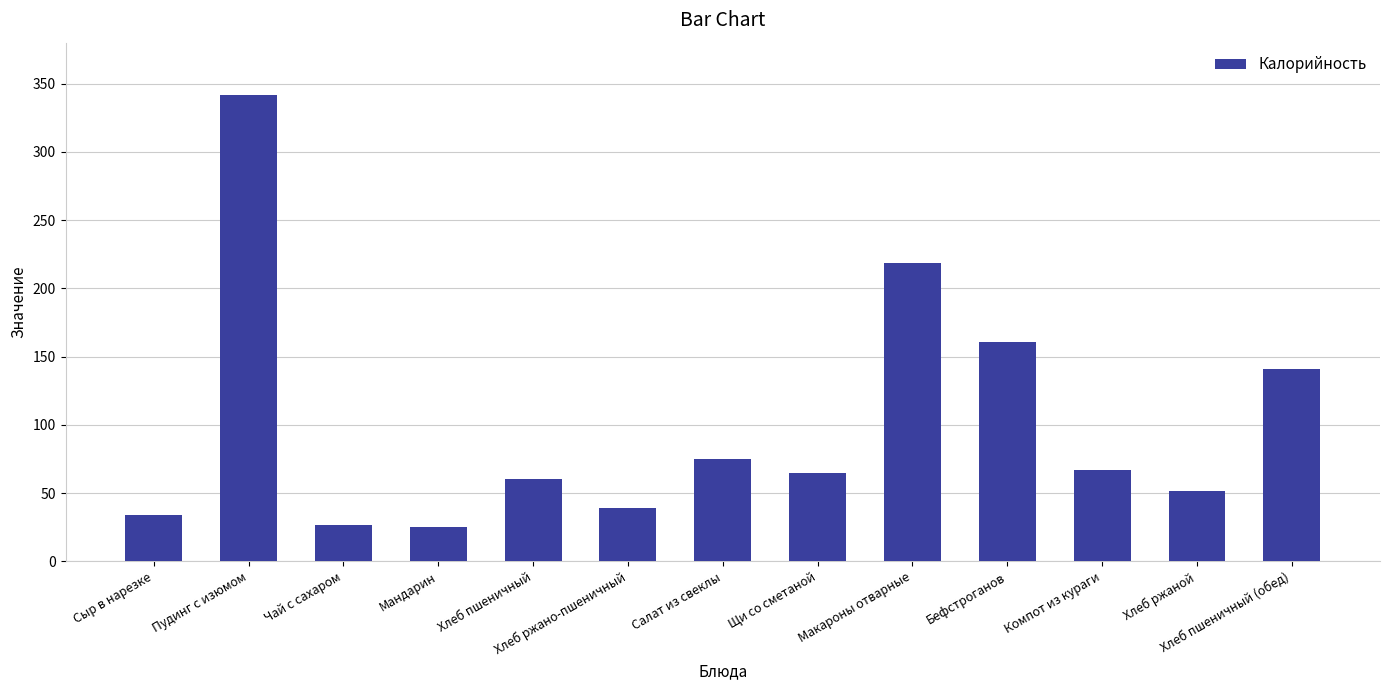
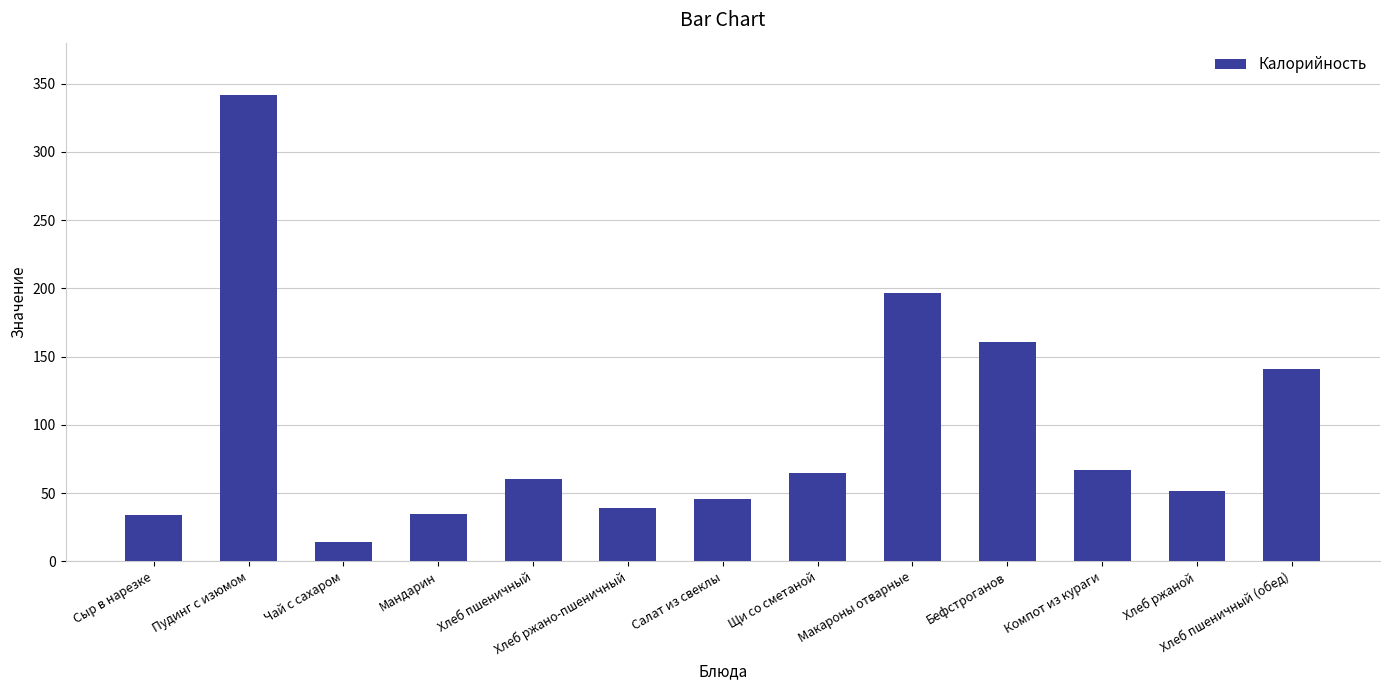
  {
    "Сыр в нарезке": 34,
    "Пудинг с изюмом": 342,
-   "Чай с сахаром": 27,
-   "Мандарин": 25,
+   "Чай с сахаром": 14,
+   "Мандарин": 35,
    "Хлеб пшеничный": 60,
    "Хлеб ржано-пшеничный": 39,
-   "Салат из свеклы": 75,
+   "Салат из свеклы": 46,
    "Щи со сметаной": 65,
-   "Макароны отварные": 219,
+   "Макароны отварные": 197,
    "Бефстроганов": 161,
    "Компот из кураги": 67,
    "Хлеб ржаной": 51,
    "Хлеб пшеничный (обед)": 141
  }
